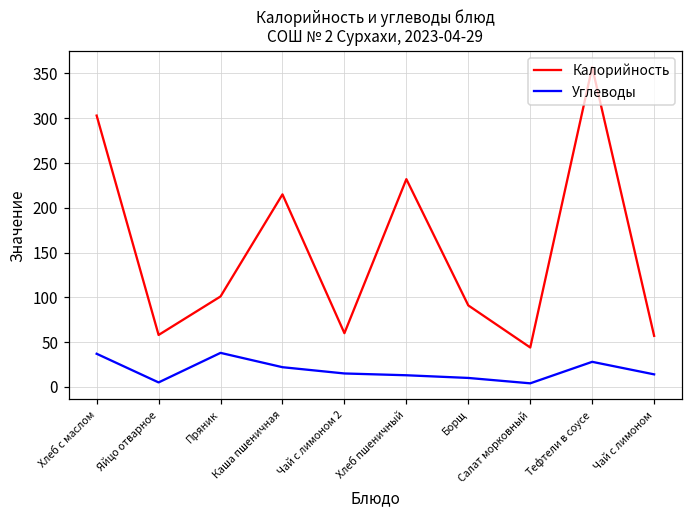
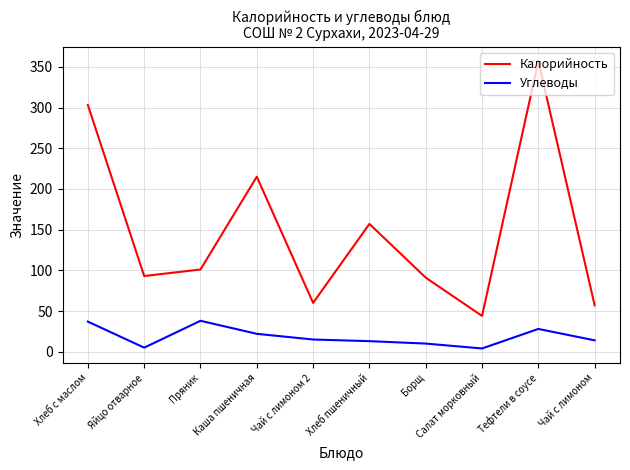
  {
    "Калорийность": {
      "Хлеб с маслом": 300,
-     "Яйцо отварное": 60,
+     "Яйцо отварное": 90,
      "Пряник": 100,
      "Каша пшеничная": 220,
      "Чай с лимоном 2": 60,
-     "Хлеб пшеничный": 230,
+     "Хлеб пшеничный": 160,
      "Борщ": 90,
      "Салат морковный": 40,
      "Чай с лимоном": 60
    },
    "Углеводы": {
      "Хлеб с маслом": 40,
      "Яйцо отварное": 10,
      "Пряник": 40,
      "Каша пшеничная": 20,
      "Чай с лимоном 2": 20,
      "Хлеб пшеничный": 10,
      "Борщ": 10,
      "Салат морковный": 0,
      "Тефтели в соусе": 30,
      "Чай с лимоном": 10
    }
  }
